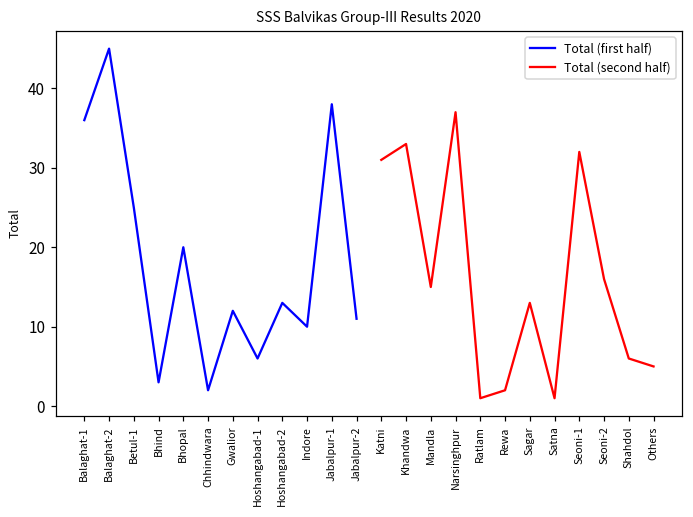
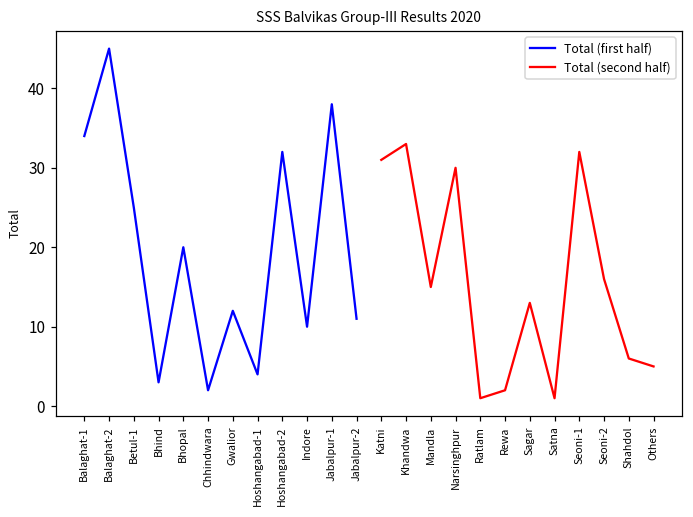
  {
    "Total (first half)": {
-     "Balaghat-1": 36,
+     "Balaghat-1": 34,
      "Balaghat-2": 45,
      "Betul-1": 25,
      "Bhind": 3,
      "Bhopal": 20,
      "Chhindwara": 2,
      "Gwalior": 12,
-     "Hoshangabad-1": 6,
-     "Hoshangabad-2": 13,
+     "Hoshangabad-1": 4,
+     "Hoshangabad-2": 32,
      "Indore": 10,
      "Jabalpur-1": 38,
      "Jabalpur-2": 11
    },
    "Total (second half)": {
      "Katni": 31,
      "Khandwa": 33,
      "Mandla": 15,
-     "Narsinghpur": 37,
+     "Narsinghpur": 30,
      "Ratlam": 1,
      "Rewa": 2,
      "Sagar": 13,
      "Satna": 1,
      "Seoni-1": 32,
      "Seoni-2": 16,
      "Shahdol": 6,
      "Others": 5
    }
  }
